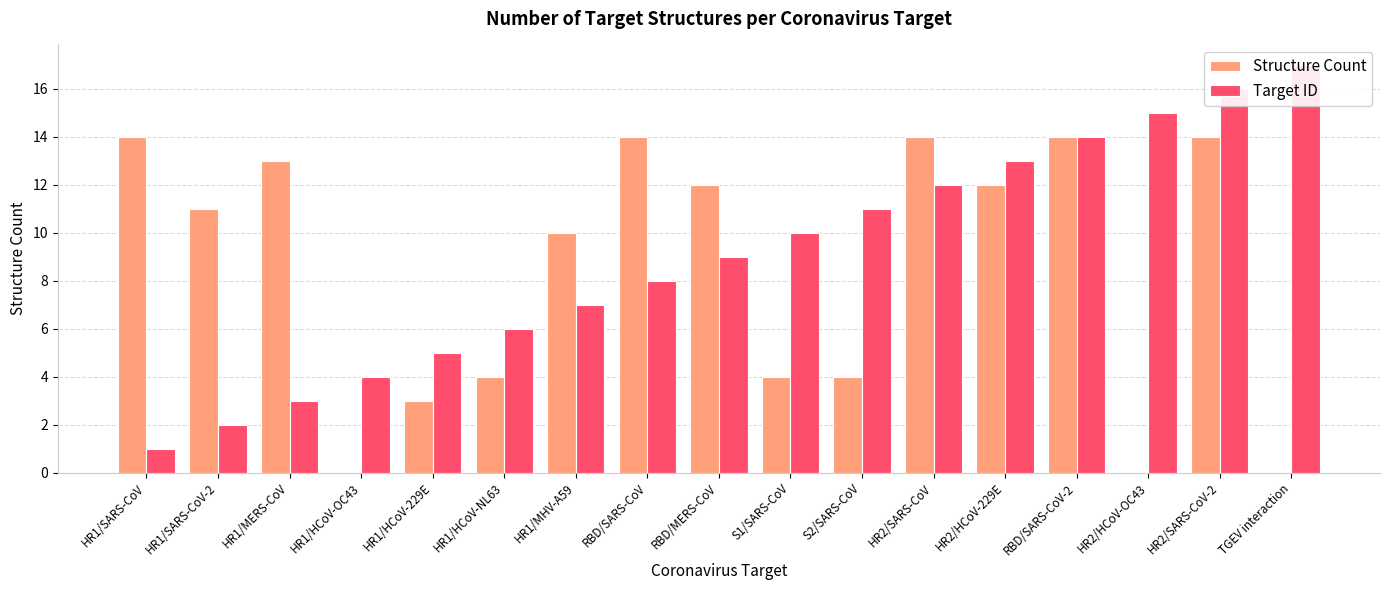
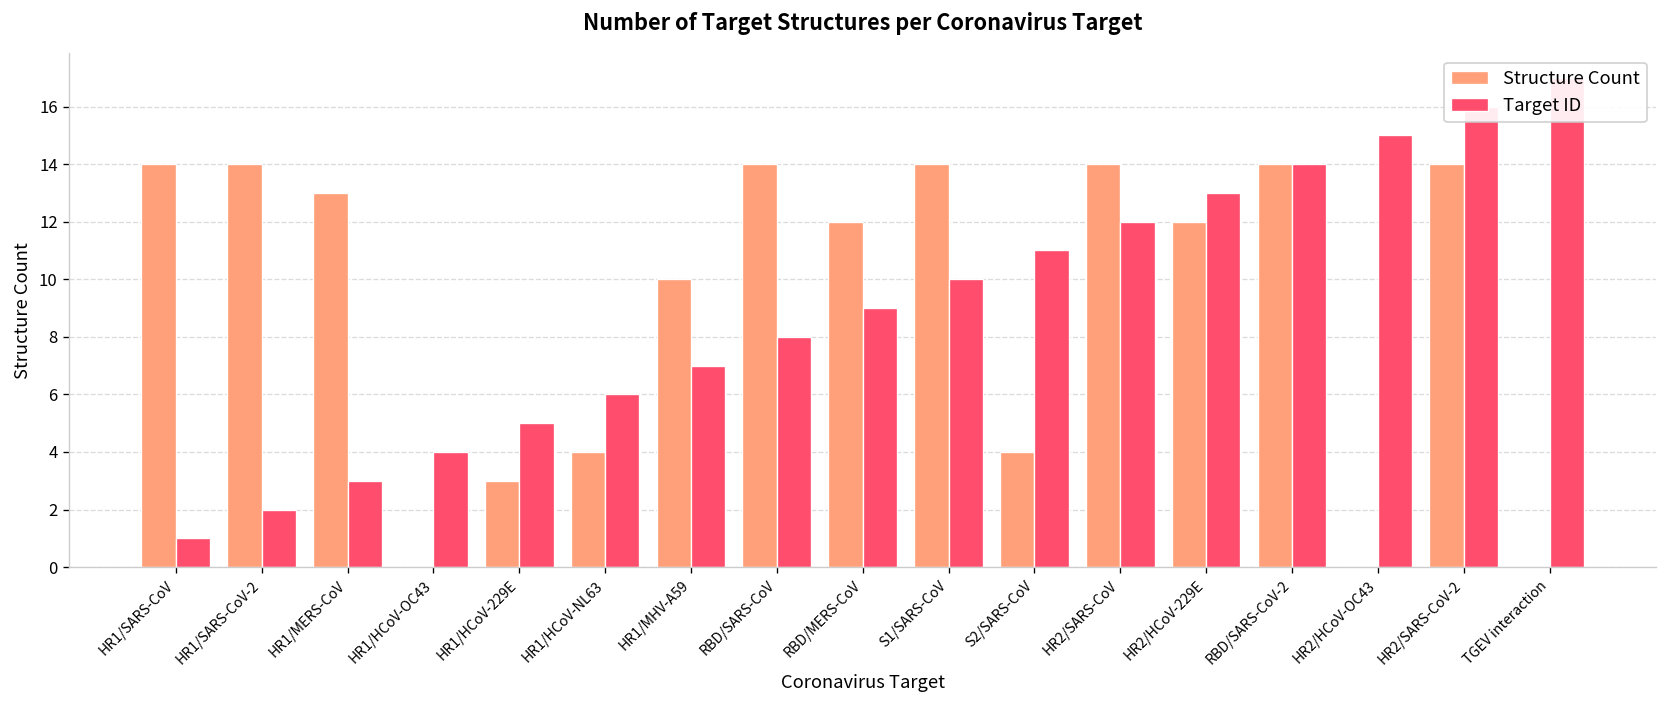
  {
    "Structure Count": {
      "HR1/SARS-CoV": 14,
-     "HR1/SARS-CoV-2": 11,
+     "HR1/SARS-CoV-2": 14,
      "HR1/MERS-CoV": 13,
      "HR1/HCoV-OC43": 0,
      "HR1/HCoV-229E": 3,
      "HR1/HCoV-NL63": 4,
      "HR1/MHV-A59": 10,
      "RBD/SARS-CoV": 14,
      "RBD/MERS-CoV": 12,
-     "S1/SARS-CoV": 4,
+     "S1/SARS-CoV": 14,
      "S2/SARS-CoV": 4,
      "HR2/SARS-CoV": 14,
      "HR2/HCoV-229E": 12,
      "RBD/SARS-CoV-2": 14,
      "HR2/HCoV-OC43": 0,
      "HR2/SARS-CoV-2": 14,
      "TGEV interaction": 0
    },
    "Target ID": {
      "HR1/SARS-CoV": 1,
      "HR1/SARS-CoV-2": 2,
      "HR1/MERS-CoV": 3,
      "HR1/HCoV-OC43": 4,
      "HR1/HCoV-229E": 5,
      "HR1/HCoV-NL63": 6,
      "HR1/MHV-A59": 7,
      "RBD/SARS-CoV": 8,
      "RBD/MERS-CoV": 9,
      "S1/SARS-CoV": 10,
      "S2/SARS-CoV": 11,
      "HR2/SARS-CoV": 12,
      "HR2/HCoV-229E": 13,
      "RBD/SARS-CoV-2": 14,
      "HR2/HCoV-OC43": 15
    }
  }
